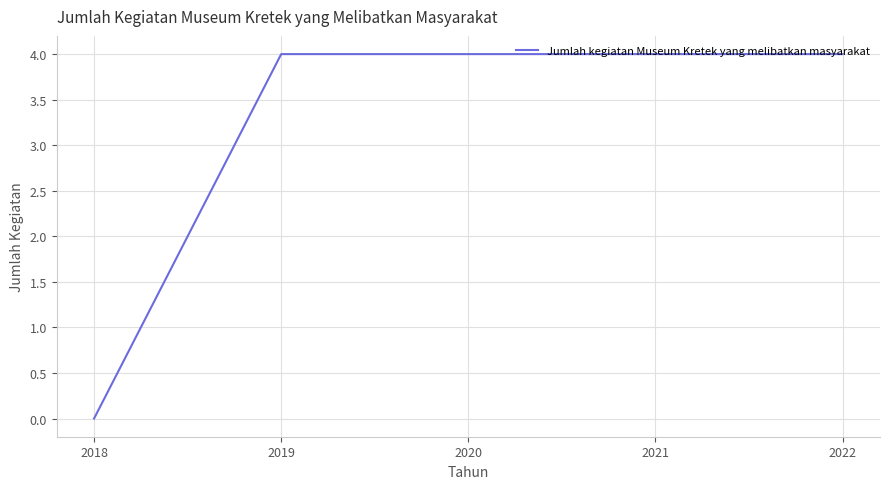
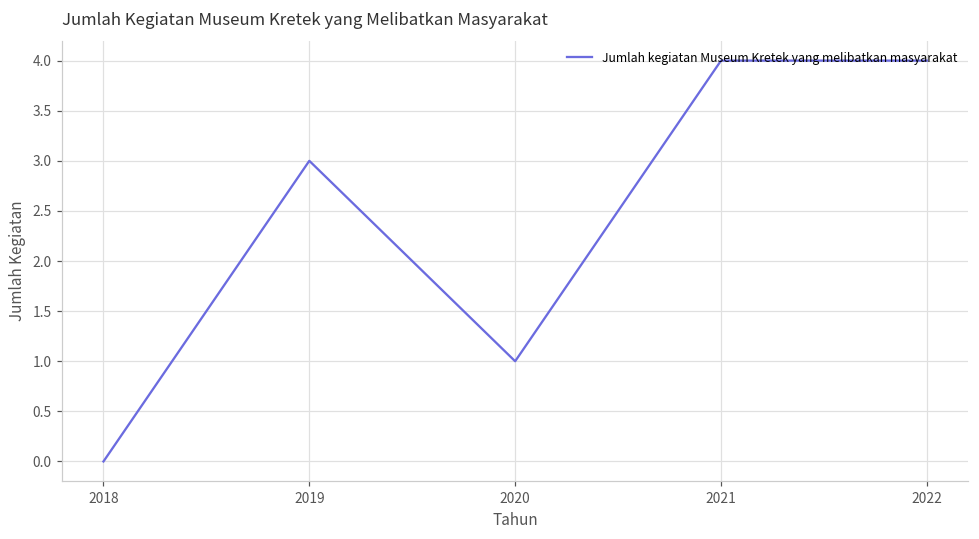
  {
    "2018": 0,
-   "2019": 4,
-   "2020": 4,
+   "2019": 3,
+   "2020": 1,
    "2021": 4,
    "2022": 4
  }
